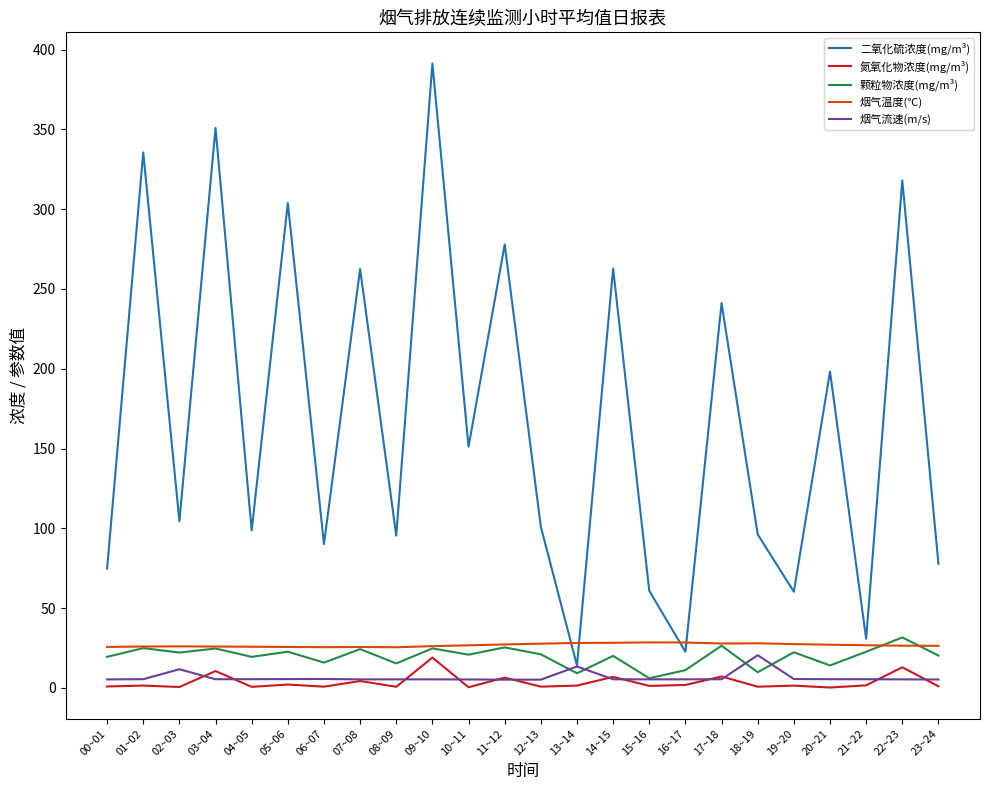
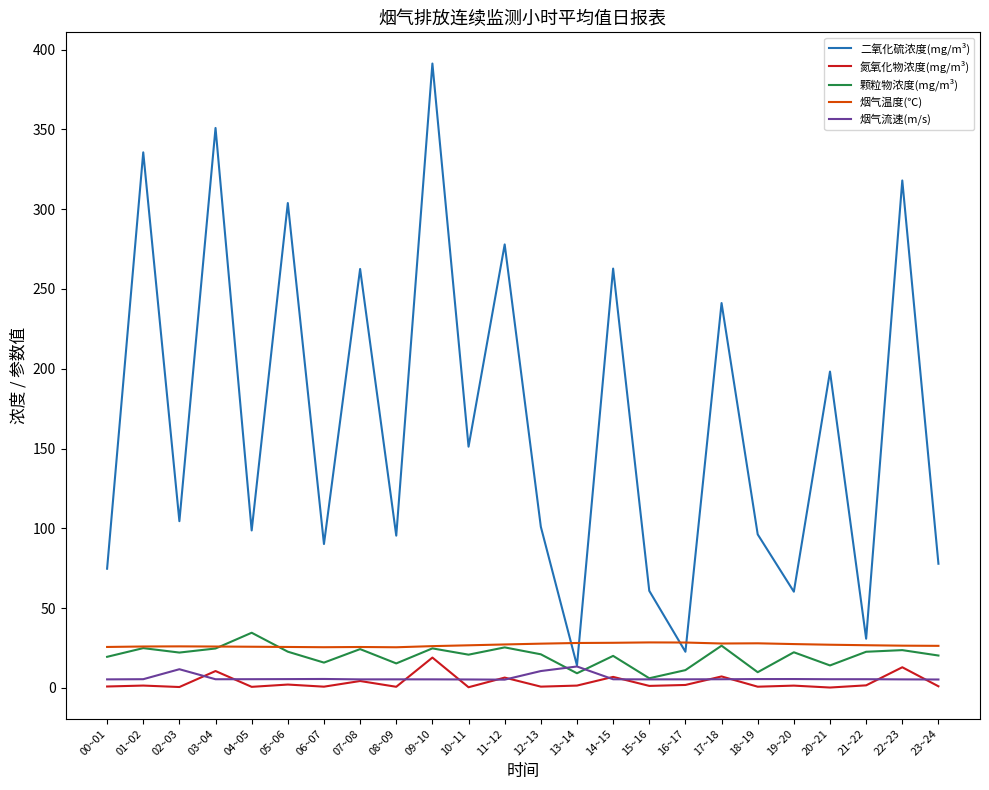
  {
    "二氧化硫浓度(mg/m³)": {
      "00~01": 75,
      "01~02": 336,
      "02~03": 105,
      "03~04": 351,
      "04~05": 99,
      "05~06": 304,
      "06~07": 90,
      "07~08": 263,
      "08~09": 95,
      "09~10": 391,
      "10~11": 151,
      "11~12": 278,
      "12~13": 101,
      "14~15": 263,
      "15~16": 61,
      "16~17": 23,
      "17~18": 241,
      "18~19": 96,
      "19~20": 60,
      "20~21": 198,
      "21~22": 31,
      "22~23": 318,
      "23~24": 78
    },
    "颗粒物浓度(mg/m³)": {
      "00~01": 20,
      "02~03": 22,
-     "04~05": 19,
+     "04~05": 35,
      "05~06": 23,
      "06~07": 16,
      "08~09": 15,
      "10~11": 21,
      "11~12": 25,
      "12~13": 21,
      "13~14": 9,
      "14~15": 20,
      "16~17": 11,
      "18~19": 10,
      "19~20": 22,
      "20~21": 14,
      "21~22": 23,
-     "22~23": 32,
+     "22~23": 24,
      "23~24": 20
    },
    "烟气流速(m/s)": {
      "00~01": 5,
      "01~02": 5,
      "02~03": 12,
      "03~04": 5,
      "04~05": 5,
      "05~06": 6,
      "06~07": 6,
      "08~09": 5,
      "09~10": 5,
      "10~11": 5,
-     "12~13": 5,
+     "12~13": 11,
      "16~17": 5,
      "17~18": 5,
-     "18~19": 21,
+     "18~19": 6,
      "19~20": 6,
      "20~21": 5,
      "21~22": 5,
      "22~23": 5,
      "23~24": 5
    }
  }
